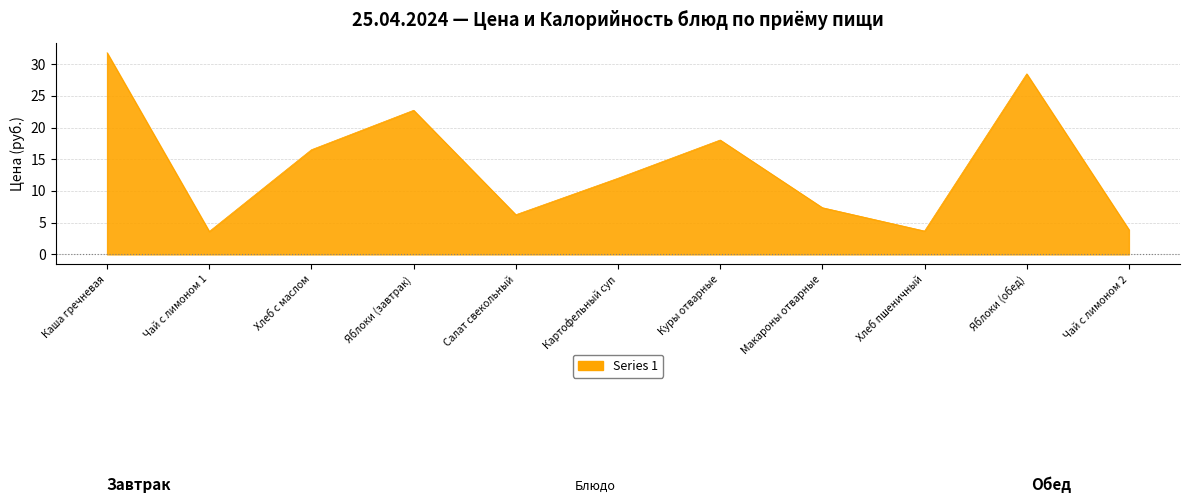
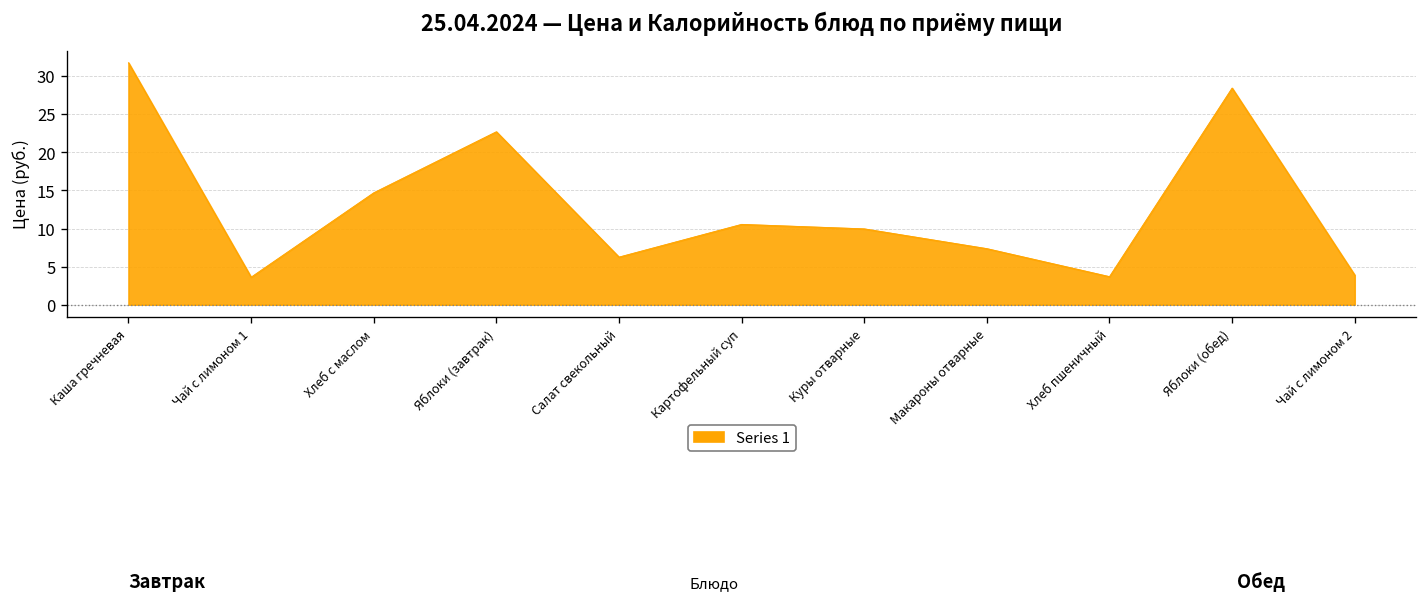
  {
    "Каша гречневая": 32,
    "Чай с лимоном 1": 4,
-   "Хлеб с маслом": 17,
+   "Хлеб с маслом": 15,
    "Яблоки (завтрак)": 23,
    "Салат свекольный": 6,
-   "Картофельный суп": 12,
-   "Куры отварные": 18,
+   "Картофельный суп": 11,
+   "Куры отварные": 10,
    "Макароны отварные": 7,
    "Хлеб пшеничный": 4,
    "Яблоки (обед)": 28,
    "Чай с лимоном 2": 4
  }
